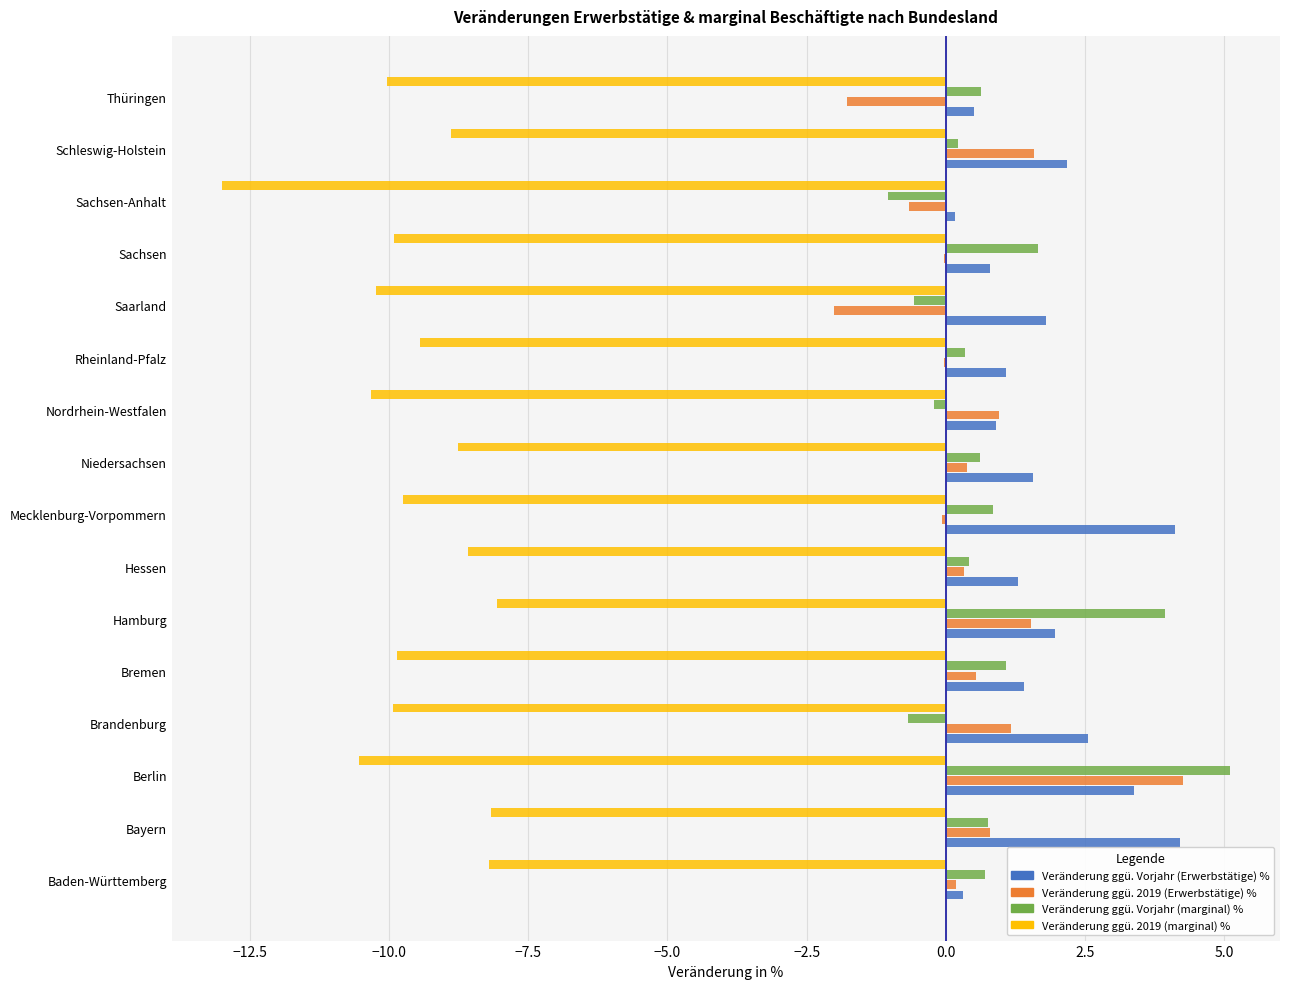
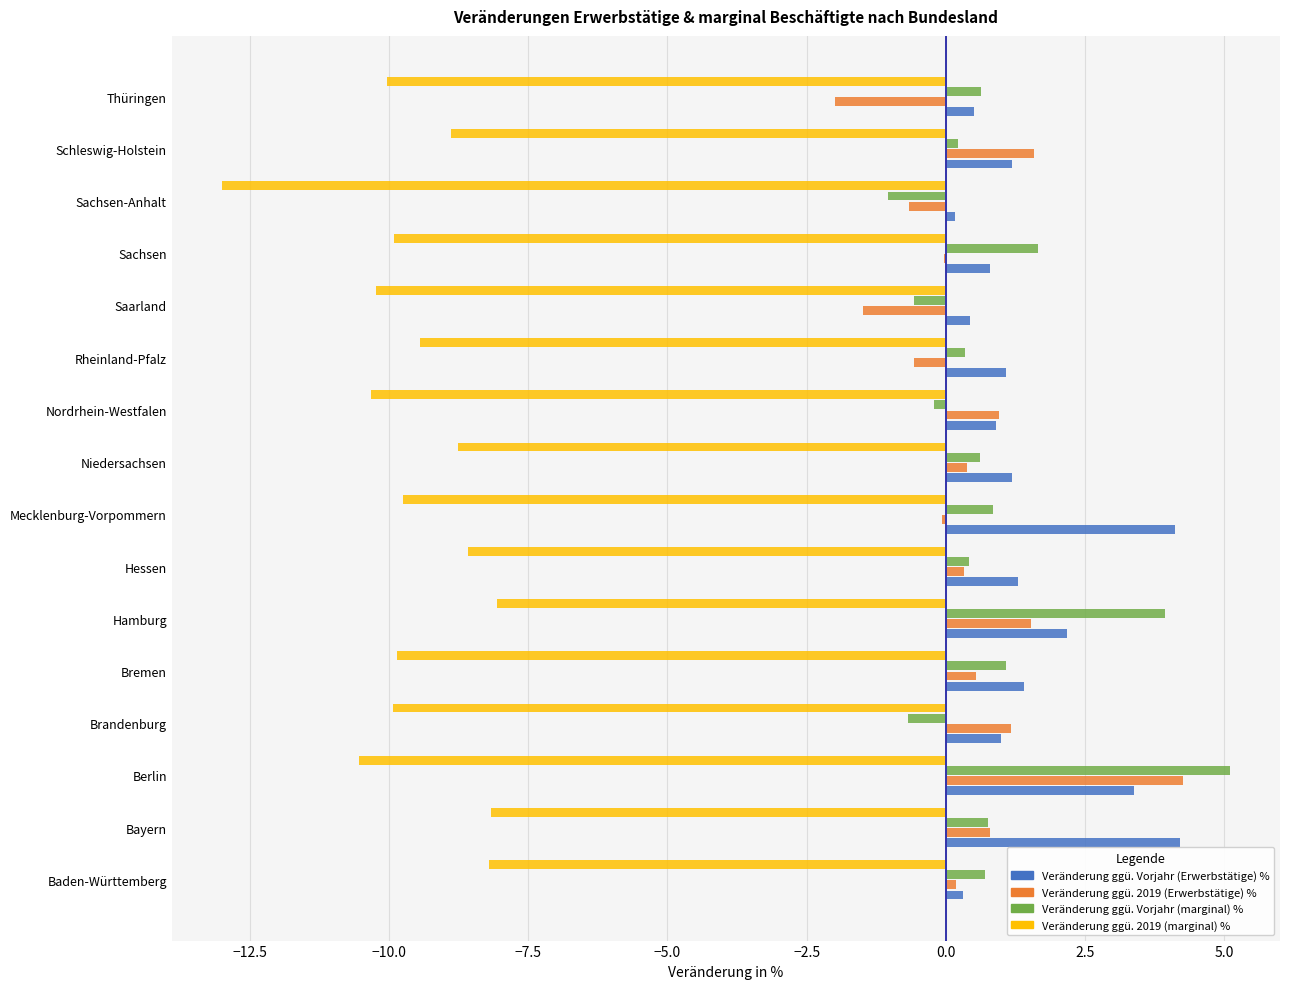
  {
    "Veränderung ggü. Vorjahr (Erwerbstätige) %": {
      "Thüringen": 0.5,
-     "Schleswig-Holstein": 2.2,
+     "Schleswig-Holstein": 1.2,
      "Sachsen-Anhalt": 0.2,
      "Sachsen": 0.8,
-     "Saarland": 1.8,
+     "Saarland": 0.4,
      "Rheinland-Pfalz": 1.1,
      "Nordrhein-Westfalen": 0.9,
-     "Niedersachsen": 1.6,
+     "Niedersachsen": 1.2,
      "Mecklenburg-Vorpommern": 4.1,
      "Hessen": 1.3,
-     "Hamburg": 2.0,
+     "Hamburg": 2.2,
      "Bremen": 1.4,
-     "Brandenburg": 2.6,
+     "Brandenburg": 1.0,
      "Berlin": 3.4,
      "Bayern": 4.2,
      "Baden-Württemberg": 0.3
    },
    "Veränderung ggü. 2019 (Erwerbstätige) %": {
-     "Thüringen": -1.8,
+     "Thüringen": -2.0,
      "Schleswig-Holstein": 1.6,
      "Sachsen-Anhalt": -0.7,
-     "Saarland": -2.0,
-     "Rheinland-Pfalz": 0.0,
+     "Saarland": -1.5,
+     "Rheinland-Pfalz": -0.6,
      "Nordrhein-Westfalen": 1.0,
      "Niedersachsen": 0.4,
      "Mecklenburg-Vorpommern": -0.1,
      "Hessen": 0.3,
      "Hamburg": 1.5,
      "Bremen": 0.5,
      "Brandenburg": 1.2,
      "Berlin": 4.3,
      "Bayern": 0.8,
      "Baden-Württemberg": 0.2
    },
    "Veränderung ggü. Vorjahr (marginal) %": {
      "Thüringen": 0.6,
      "Schleswig-Holstein": 0.2,
      "Sachsen-Anhalt": -1.0,
      "Sachsen": 1.7,
      "Saarland": -0.6,
      "Rheinland-Pfalz": 0.4,
      "Nordrhein-Westfalen": -0.2,
      "Niedersachsen": 0.6,
      "Mecklenburg-Vorpommern": 0.9,
      "Hessen": 0.4,
      "Hamburg": 3.9,
      "Bremen": 1.1,
      "Brandenburg": -0.7,
      "Berlin": 5.1,
      "Bayern": 0.8,
      "Baden-Württemberg": 0.7
    },
    "Veränderung ggü. 2019 (marginal) %": {
      "Thüringen": -10.0,
      "Schleswig-Holstein": -8.9,
      "Sachsen-Anhalt": -13.0,
      "Sachsen": -9.9,
      "Saarland": -10.2,
      "Rheinland-Pfalz": -9.4,
      "Nordrhein-Westfalen": -10.3,
      "Niedersachsen": -8.8,
      "Mecklenburg-Vorpommern": -9.8,
      "Hessen": -8.6,
      "Hamburg": -8.1,
      "Bremen": -9.9,
      "Brandenburg": -9.9,
      "Berlin": -10.5,
      "Bayern": -8.2,
      "Baden-Württemberg": -8.2
    }
  }
